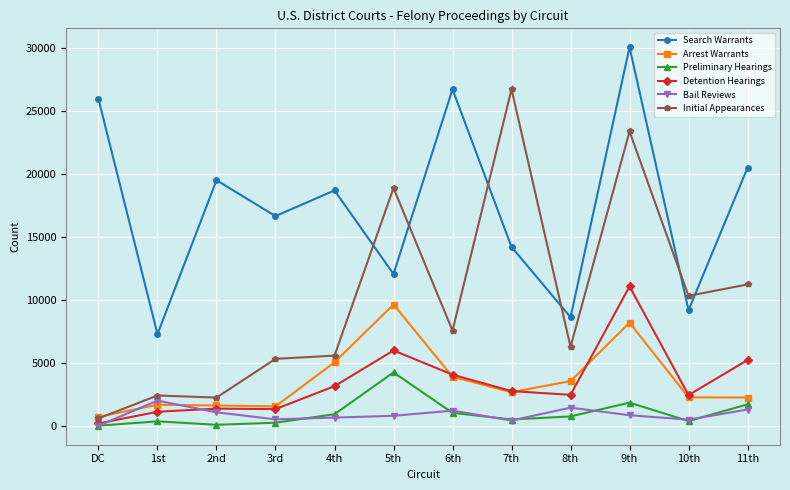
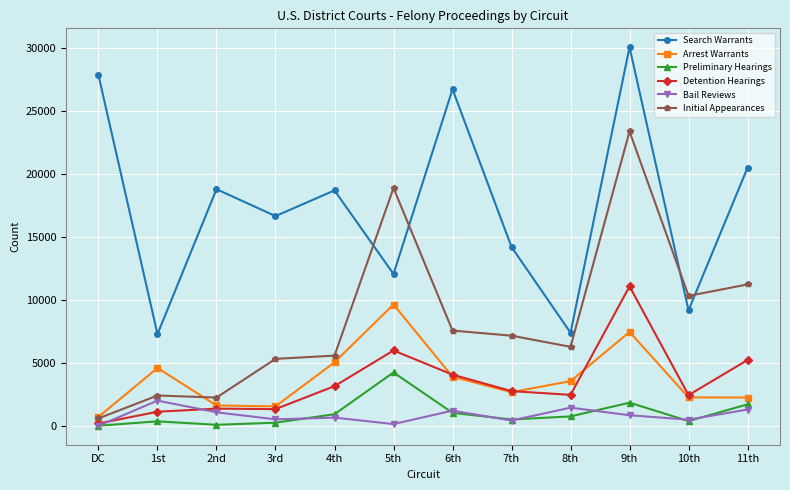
  {
    "Search Warrants": {
-     "DC": 25900,
+     "DC": 27800,
      "1st": 7300,
-     "2nd": 19500,
+     "2nd": 18800,
      "3rd": 16600,
      "4th": 18700,
      "5th": 12000,
      "6th": 26700,
      "7th": 14200,
-     "8th": 8600,
+     "8th": 7400,
      "9th": 30000,
      "10th": 9200,
      "11th": 20500
    },
    "Arrest Warrants": {
-     "1st": 1700,
+     "1st": 4600,
      "2nd": 1600,
      "3rd": 1500,
      "4th": 5000,
      "5th": 9600,
      "8th": 3500,
-     "9th": 8200,
+     "9th": 7400,
      "11th": 2200
    },
    "Preliminary Hearings": {
      "1st": 400,
      "2nd": 100,
      "3rd": 200,
      "4th": 900,
      "5th": 4200,
      "8th": 700,
      "9th": 1800,
      "11th": 1700
    },
    "Detention Hearings": {
      "1st": 1100,
      "2nd": 1400,
      "3rd": 1300,
      "4th": 3100,
      "5th": 6000,
      "8th": 2500,
      "9th": 11100,
      "11th": 5200
    },
    "Bail Reviews": {
      "1st": 2000,
      "2nd": 1100,
      "3rd": 500,
      "4th": 700,
-     "5th": 800,
+     "5th": 100,
      "8th": 1400,
      "9th": 800,
      "11th": 1300
    },
    "Initial Appearances": {
      "1st": 2400,
      "2nd": 2200,
      "3rd": 5300,
      "4th": 5600,
      "5th": 18900,
      "6th": 7600,
-     "7th": 26700,
+     "7th": 7200,
      "8th": 6300,
      "9th": 23400,
      "10th": 10300,
      "11th": 11200
    }
  }
